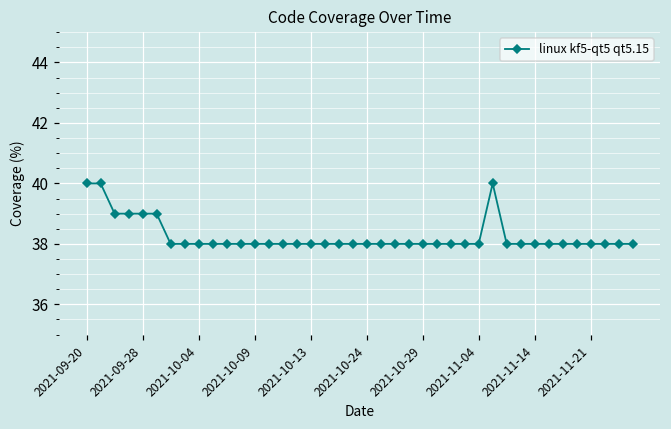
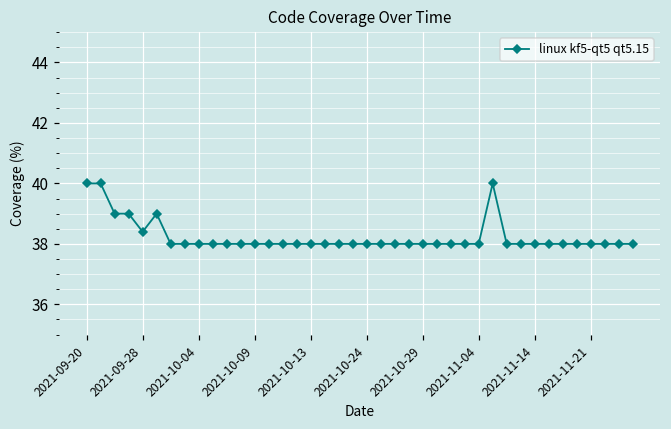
  {
    "2021-09-20": 40.0,
-   "2021-09-28": 39.0,
+   "2021-09-28": 38.4,
    "2021-10-04": 38.0,
    "2021-10-09": 38.0,
    "2021-10-13": 38.0,
    "2021-10-24": 38.0,
    "2021-10-29": 38.0,
    "2021-11-04": 38.0,
    "2021-11-14": 38.0,
    "2021-11-21": 38.0
  }
